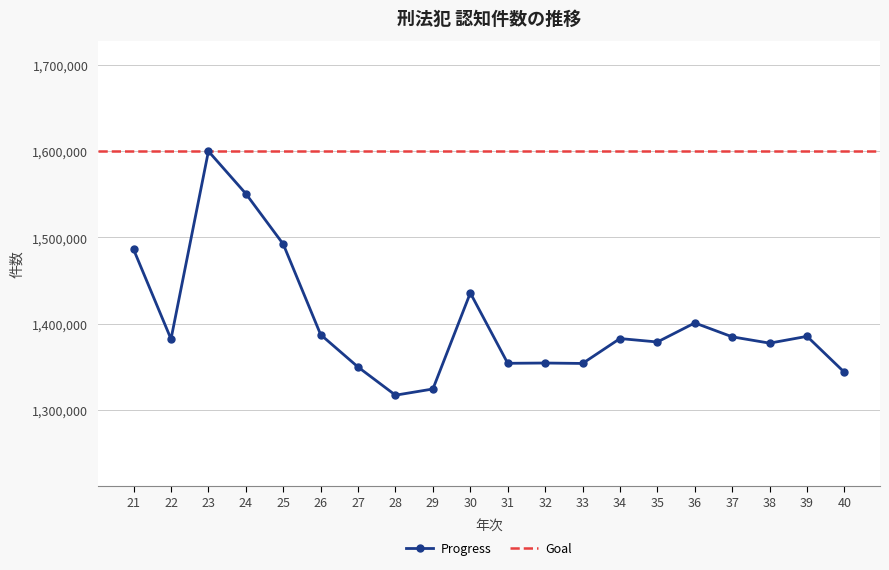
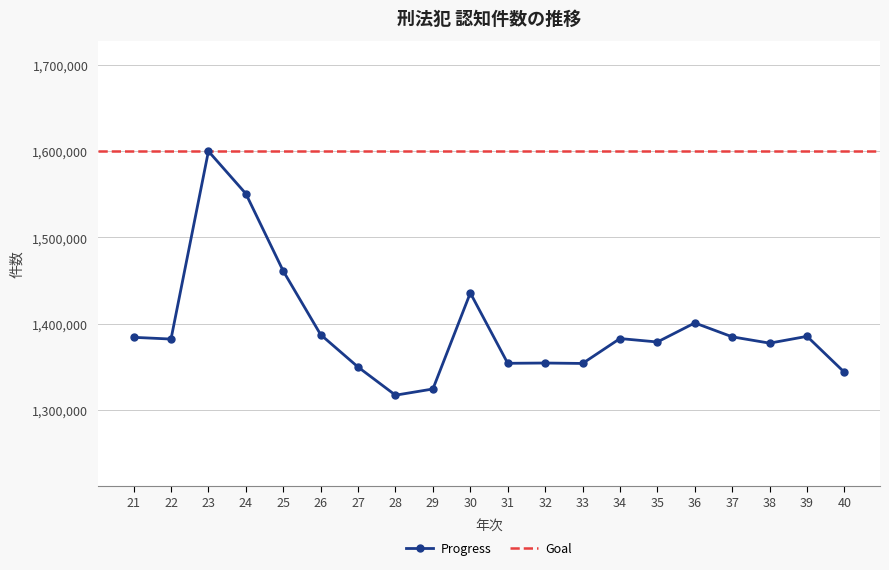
  {
-   "21": "1,490,000",
+   "21": "1,380,000",
    "22": "1,380,000",
    "23": "1,600,000",
    "24": "1,550,000",
-   "25": "1,490,000",
+   "25": "1,460,000",
    "26": "1,390,000",
    "27": "1,350,000",
    "28": "1,320,000",
    "29": "1,320,000",
    "30": "1,440,000",
    "31": "1,350,000",
    "32": "1,350,000",
    "33": "1,350,000",
    "34": "1,380,000",
    "35": "1,380,000",
    "36": "1,400,000",
    "37": "1,380,000",
    "38": "1,380,000",
    "39": "1,390,000",
    "40": "1,340,000"
  }
